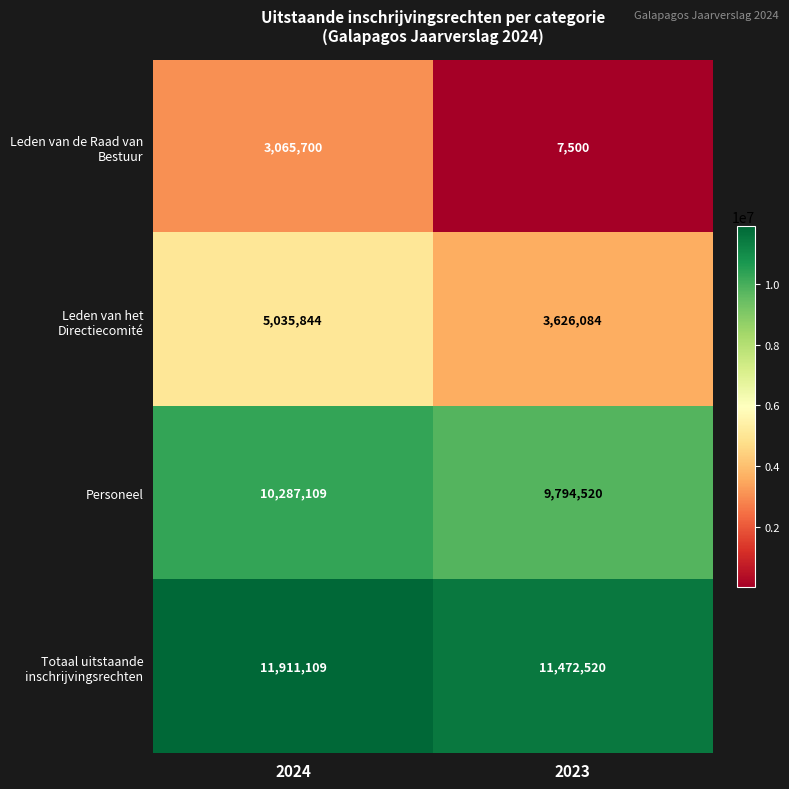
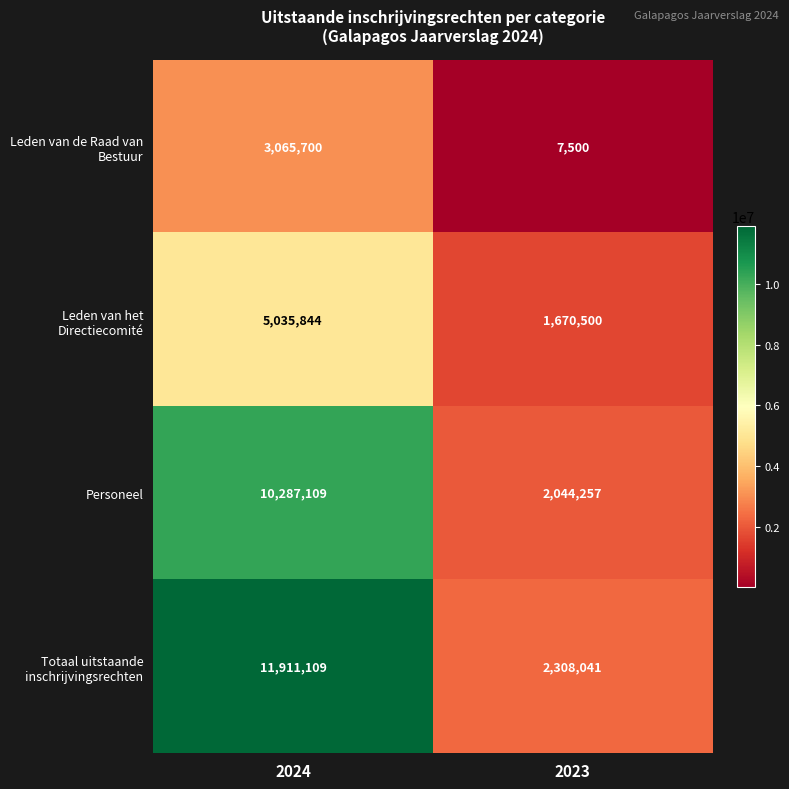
  {
    "Leden van de Raad van Bestuur": {
      "2024": "3,065,700",
      "2023": "7,500"
    },
    "Leden van het Directiecomité": {
      "2024": "5,035,844",
-     "2023": "3,626,084"
+     "2023": "1,670,500"
    },
    "Personeel": {
      "2024": "10,287,109",
-     "2023": "9,794,520"
+     "2023": "2,044,257"
    },
    "Totaal uitstaande inschrijvingsrechten": {
      "2024": "11,911,109",
-     "2023": "11,472,520"
+     "2023": "2,308,041"
    }
  }
